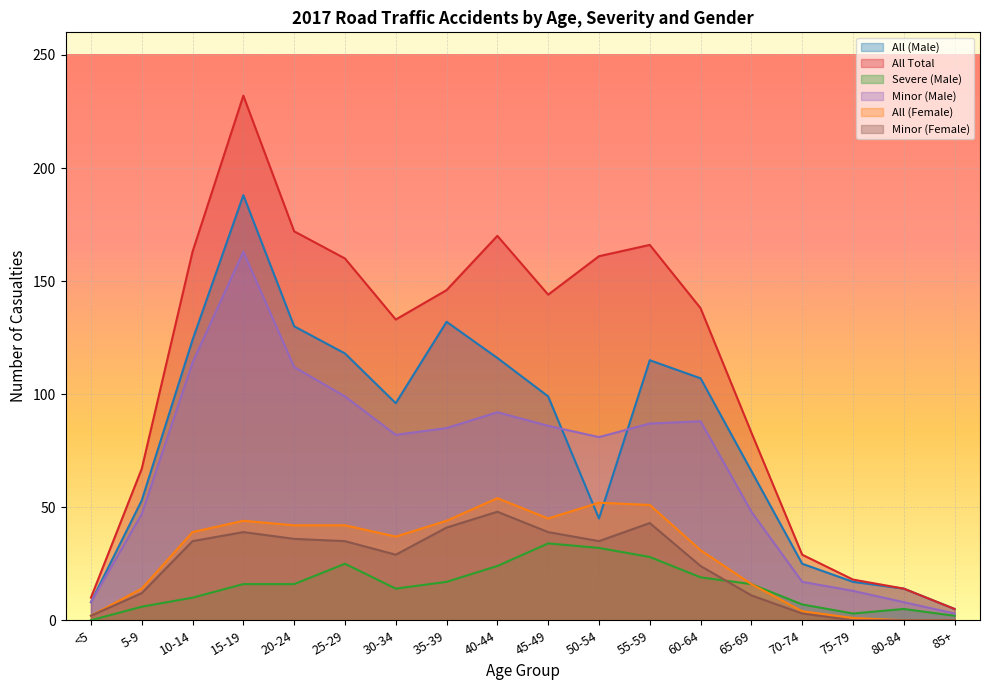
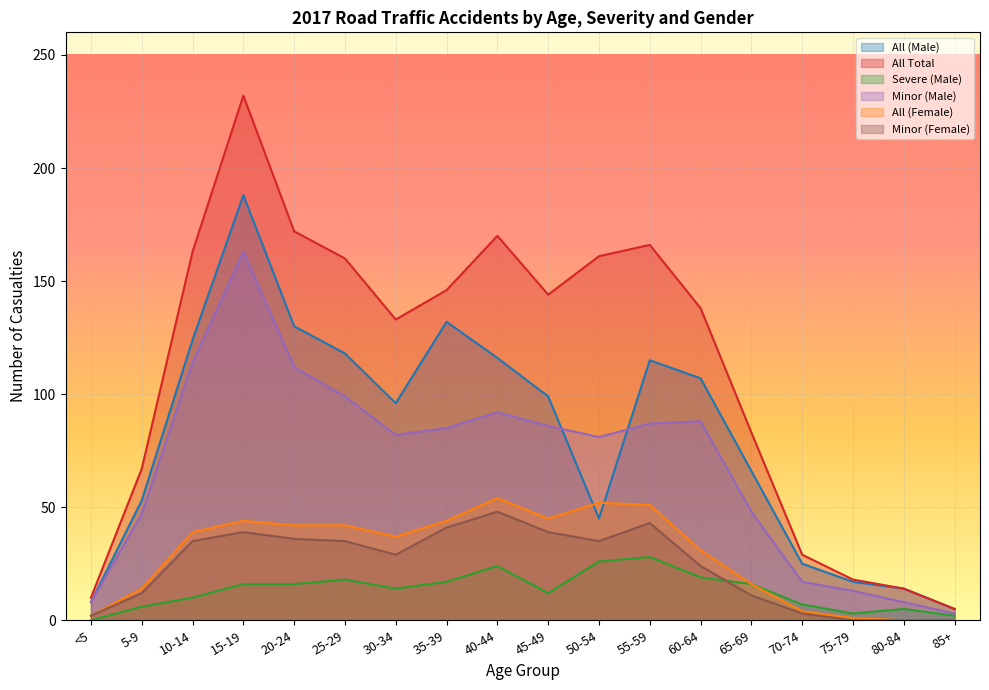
  {
    "All (Male)": {
      "5-9": 53,
      "10-14": 124,
      "15-19": 188,
      "20-24": 130,
      "25-29": 118,
      "30-34": 96,
      "35-39": 132,
      "40-44": 116,
      "45-49": 99,
      "50-54": 45,
      "55-59": 115,
      "60-64": 107,
      "65-69": 66,
      "70-74": 25
    },
    "Severe (Male)": {
      "<5": 0,
      "5-9": 6,
      "10-14": 10,
      "15-19": 16,
      "20-24": 16,
-     "25-29": 25,
+     "25-29": 18,
      "30-34": 14,
      "35-39": 17,
      "40-44": 24,
-     "45-49": 34,
-     "50-54": 32,
+     "45-49": 12,
+     "50-54": 26,
      "55-59": 28,
      "60-64": 19,
      "70-74": 7,
      "75-79": 3,
      "80-84": 5
    }
  }
